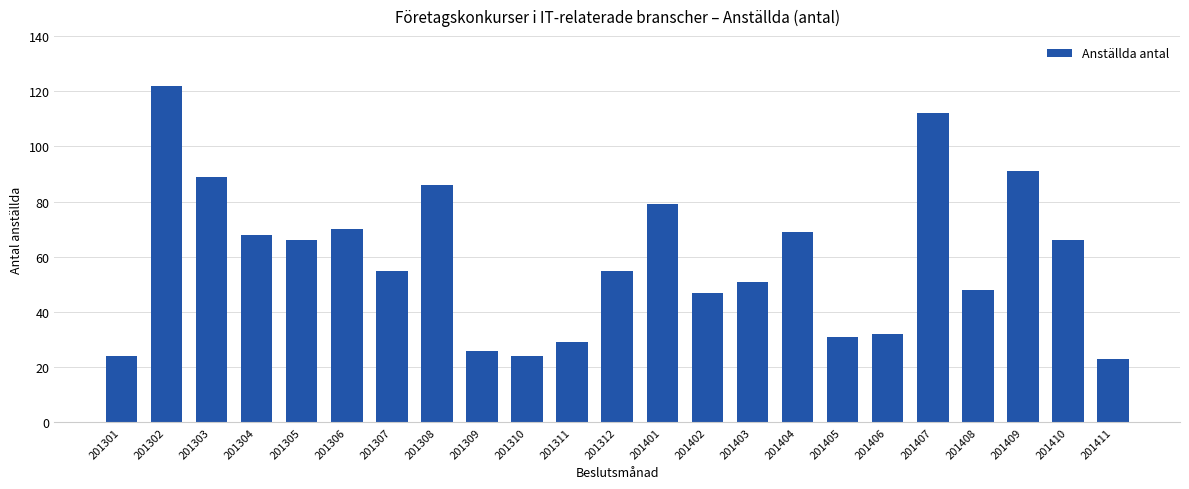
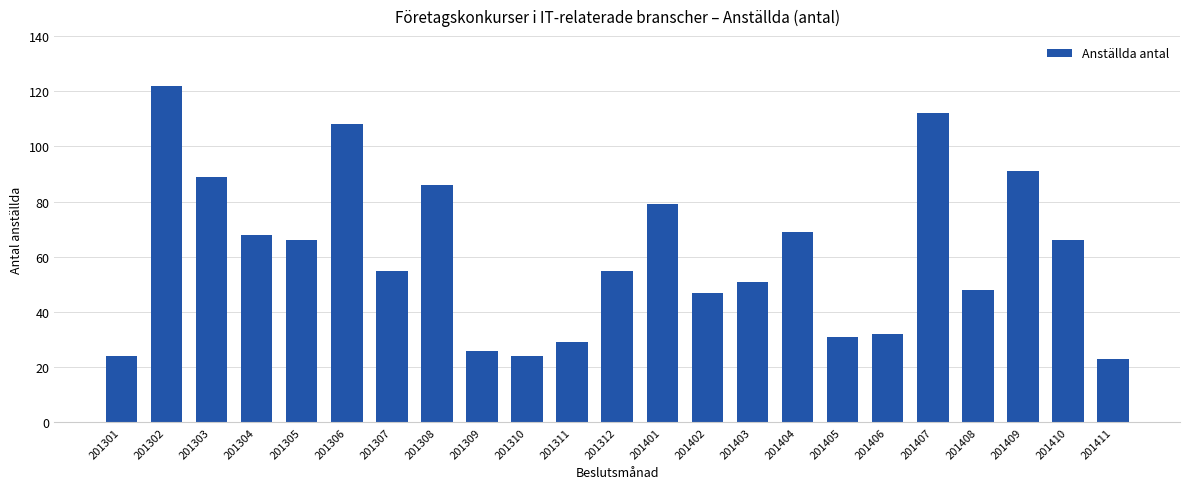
  {
    "201301": 24,
    "201302": 122,
    "201303": 89,
    "201304": 68,
    "201305": 66,
-   "201306": 70,
+   "201306": 108,
    "201307": 55,
    "201308": 86,
    "201309": 26,
    "201310": 24,
    "201311": 29,
    "201312": 55,
    "201401": 79,
    "201402": 47,
    "201403": 51,
    "201404": 69,
    "201405": 31,
    "201406": 32,
    "201407": 112,
    "201408": 48,
    "201409": 91,
    "201410": 66,
    "201411": 23
  }
